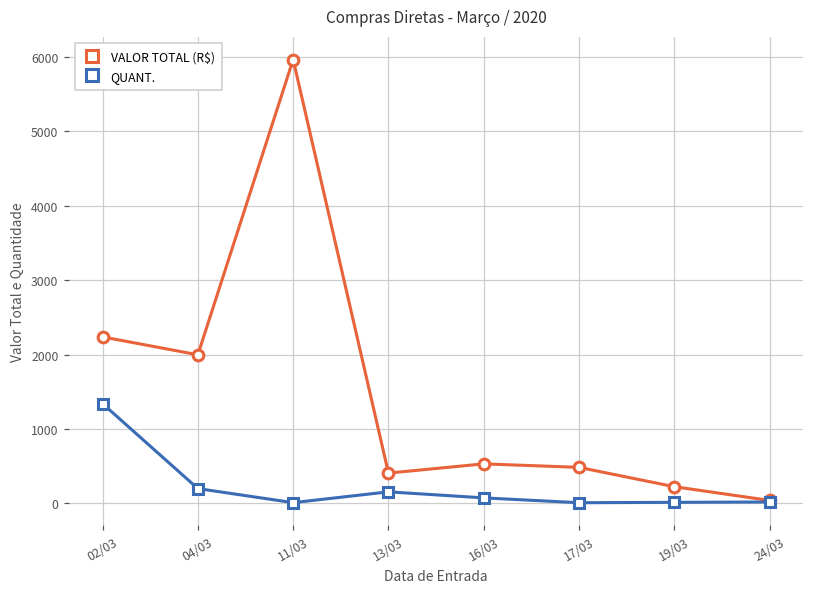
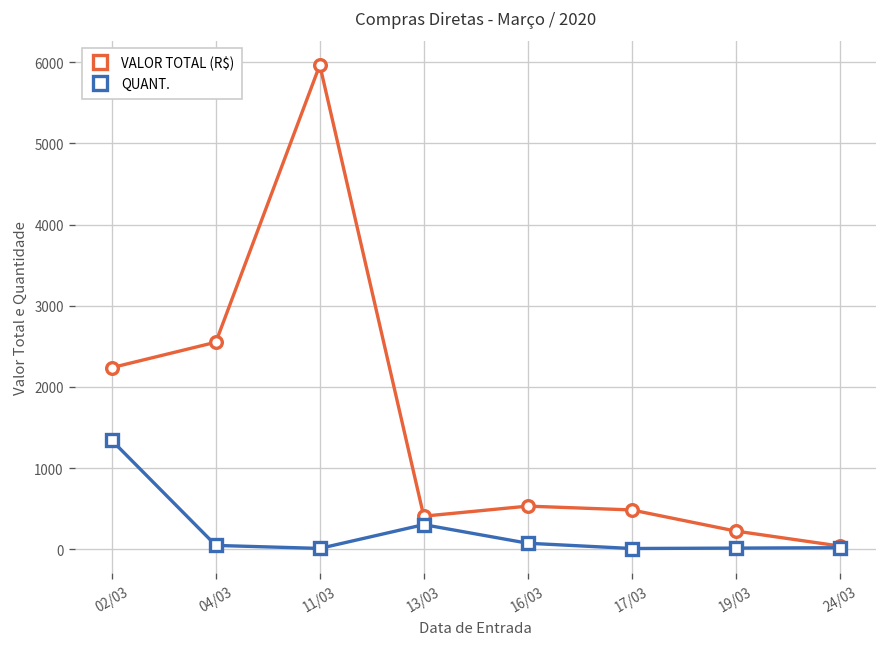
  {
    "VALOR TOTAL (R$)": {
      "02/03": 2200,
-     "04/03": 2000,
+     "04/03": 2600,
      "11/03": 6000,
      "13/03": 400,
      "16/03": 500,
      "17/03": 500,
      "19/03": 200
    },
    "QUANT.": {
      "02/03": 1300,
-     "04/03": 200,
+     "04/03": 0,
      "11/03": 0,
-     "13/03": 200,
+     "13/03": 300,
      "16/03": 100,
      "17/03": 0,
      "19/03": 0
    }
  }
